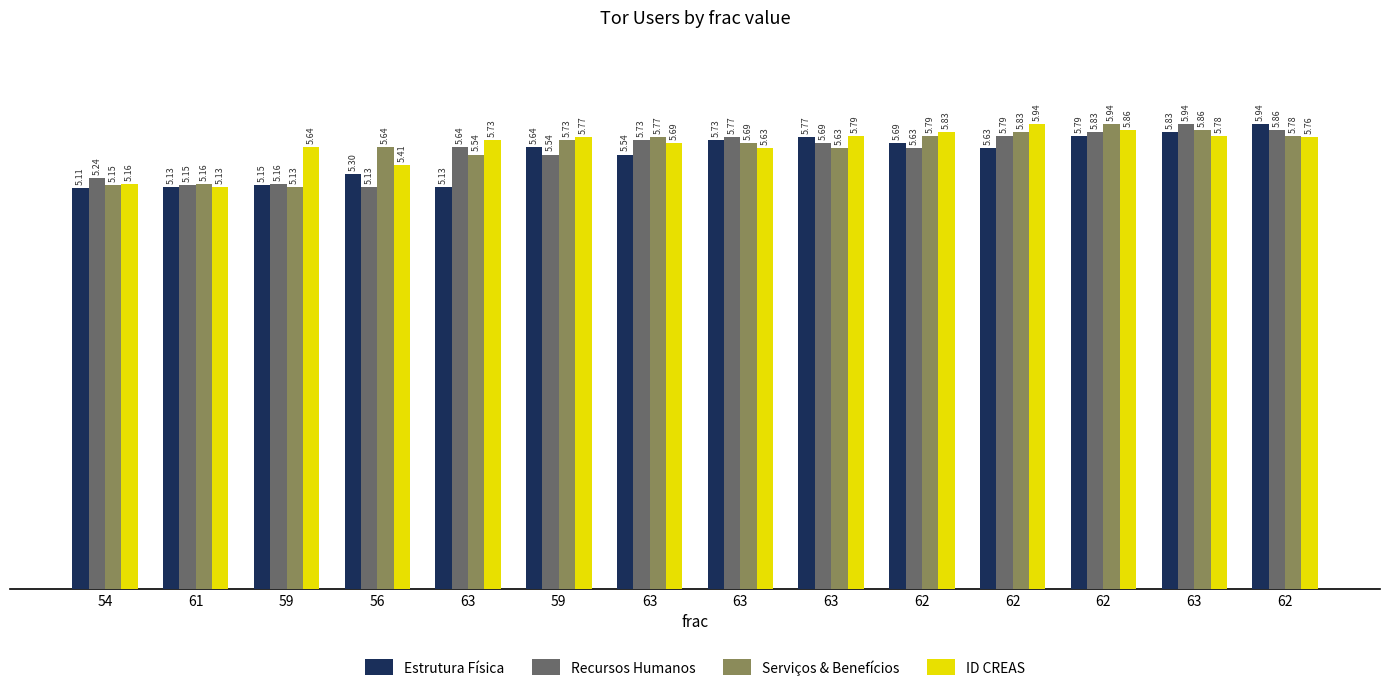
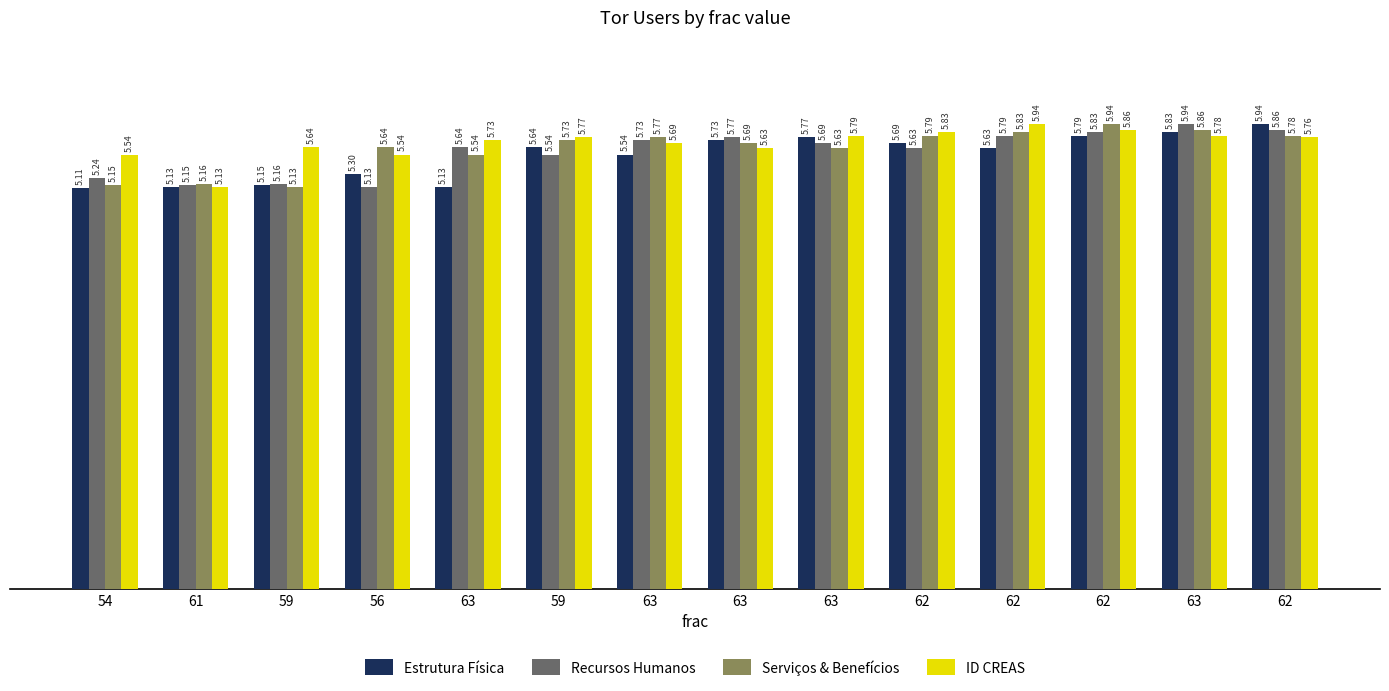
  {
    "Estrutura Física": {
      "54": 5.11,
      "61": 5.13,
      "56": 5.30
    },
    "ID CREAS": {
-     "54": 5.16,
+     "54": 5.54,
      "61": 5.13,
-     "56": 5.41
+     "56": 5.54
    }
  }
